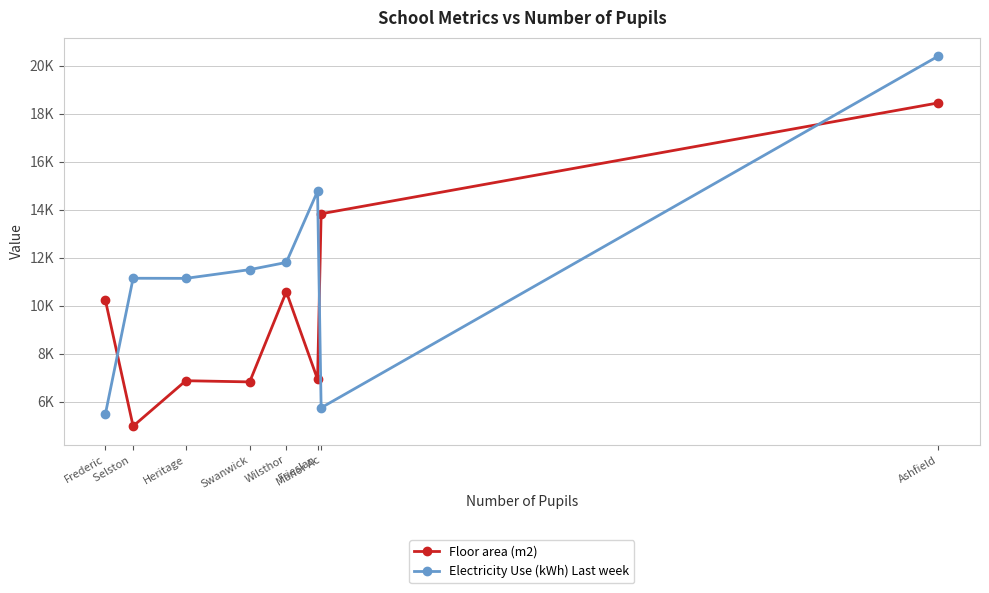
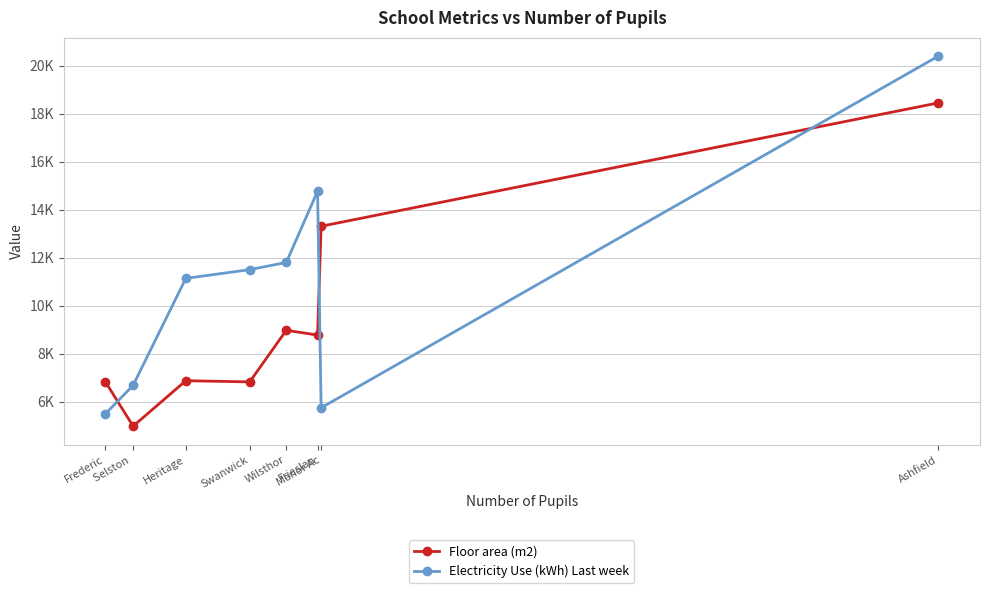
  {
    "Floor area (m2)": {
-     "Frederic": 10200,
+     "Frederic": 6800,
      "Selston": 5000,
      "Heritage": 6900,
      "Swanwick": 6800,
-     "Wilsthor": 10600,
-     "Frieslan": 6900,
-     "Manor Ac": 13800,
+     "Wilsthor": 9000,
+     "Frieslan": 8800,
+     "Manor Ac": 13300,
      "Ashfield": 18400
    },
    "Electricity Use (kWh) Last week": {
      "Frederic": 5500,
-     "Selston": 11100,
+     "Selston": 6700,
      "Heritage": 11100,
      "Swanwick": 11500,
      "Wilsthor": 11800,
      "Frieslan": 14800,
      "Manor Ac": 5700,
      "Ashfield": 20400
    }
  }
